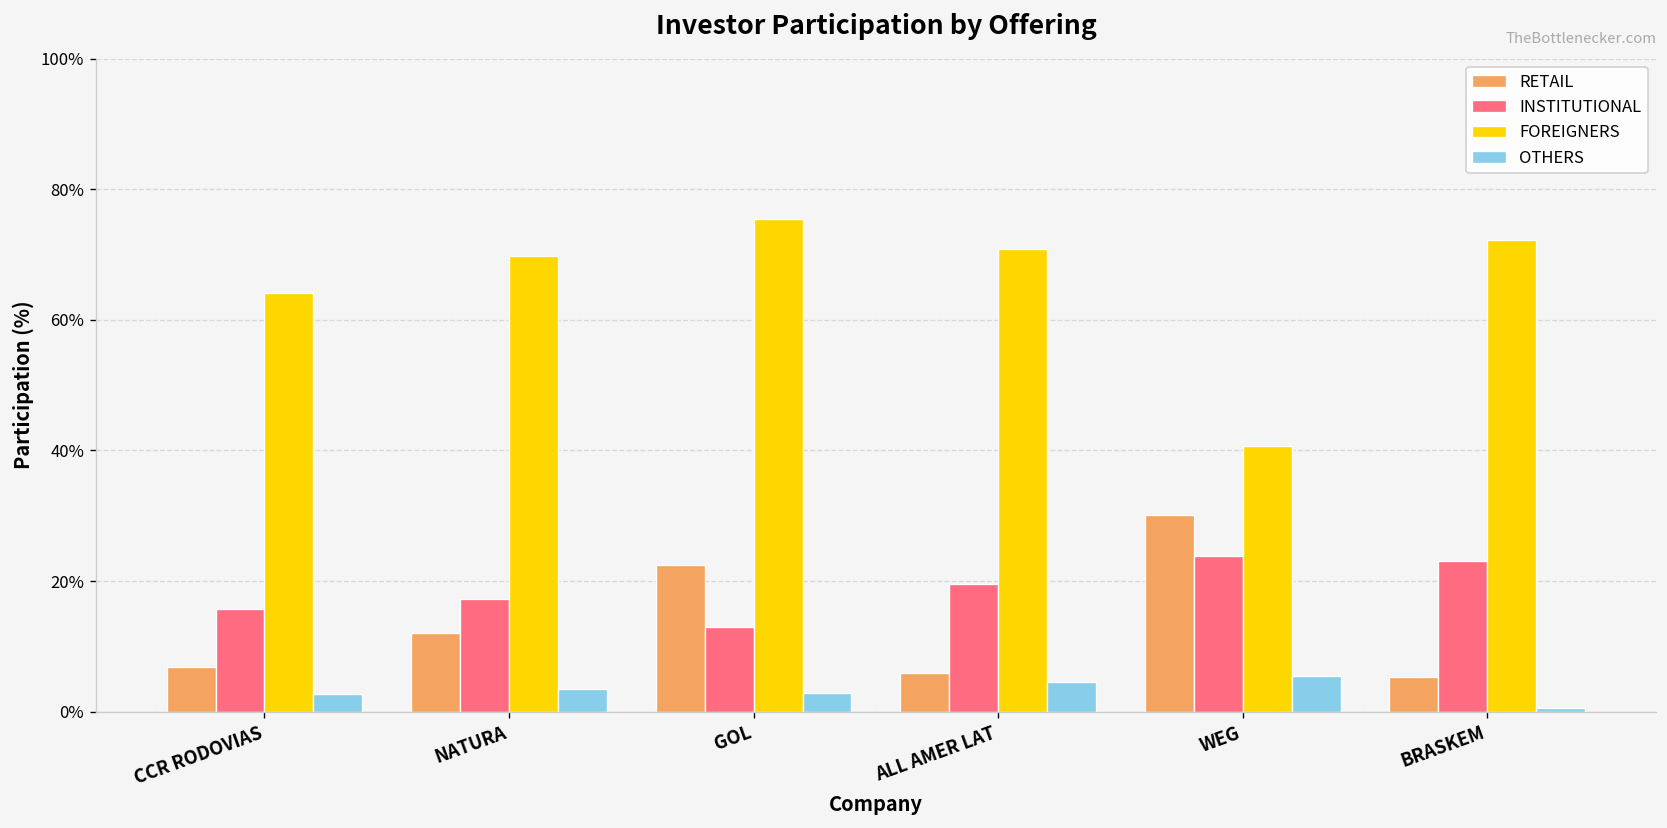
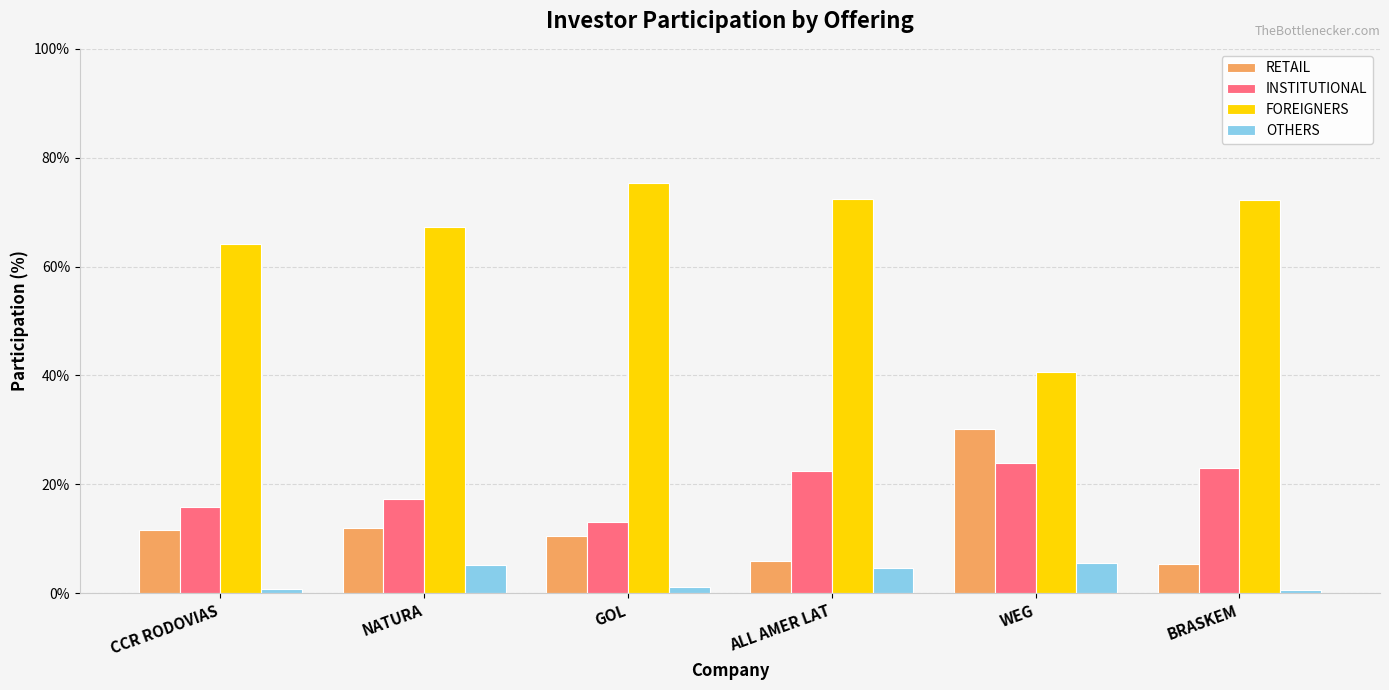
  {
    "RETAIL": {
-     "CCR RODOVIAS": "7%",
+     "CCR RODOVIAS": "12%",
      "NATURA": "12%",
-     "GOL": "22%",
+     "GOL": "10%",
      "ALL AMER LAT": "6%",
      "WEG": "30%",
      "BRASKEM": "5%"
    },
    "INSTITUTIONAL": {
      "CCR RODOVIAS": "16%",
      "NATURA": "17%",
      "GOL": "13%",
-     "ALL AMER LAT": "20%",
+     "ALL AMER LAT": "23%",
      "WEG": "24%",
      "BRASKEM": "23%"
    },
    "FOREIGNERS": {
      "CCR RODOVIAS": "64%",
-     "NATURA": "70%",
+     "NATURA": "67%",
      "GOL": "75%",
-     "ALL AMER LAT": "71%",
+     "ALL AMER LAT": "72%",
      "WEG": "41%",
      "BRASKEM": "72%"
    },
    "OTHERS": {
-     "CCR RODOVIAS": "3%",
-     "NATURA": "4%",
-     "GOL": "3%",
+     "CCR RODOVIAS": "1%",
+     "NATURA": "5%",
+     "GOL": "1%",
      "ALL AMER LAT": "5%",
      "WEG": "5%",
      "BRASKEM": "1%"
    }
  }
